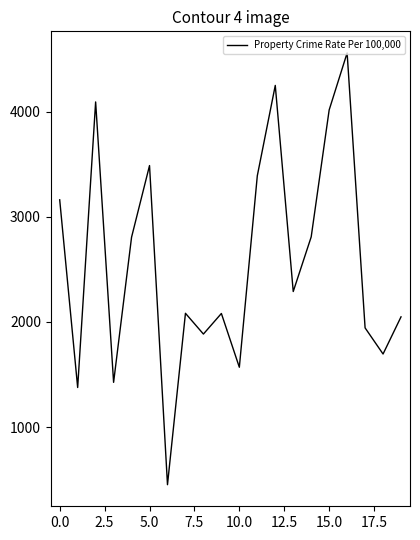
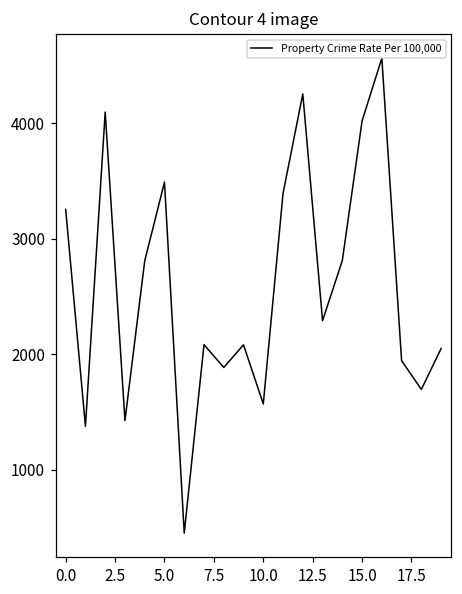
  {
-   "0.0": 3160,
+   "0.0": 3250,
    "5.0": 3490,
    "10.0": 1570,
    "15.0": 4020
  }
